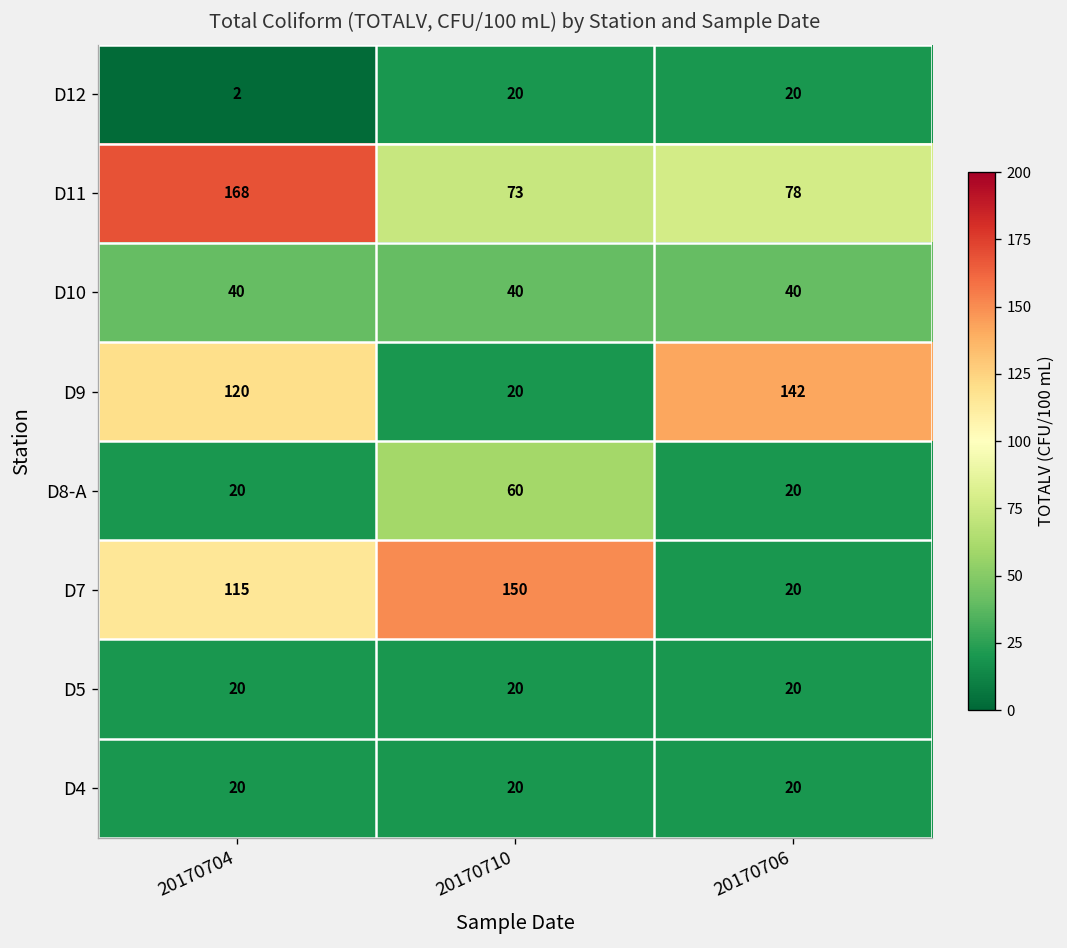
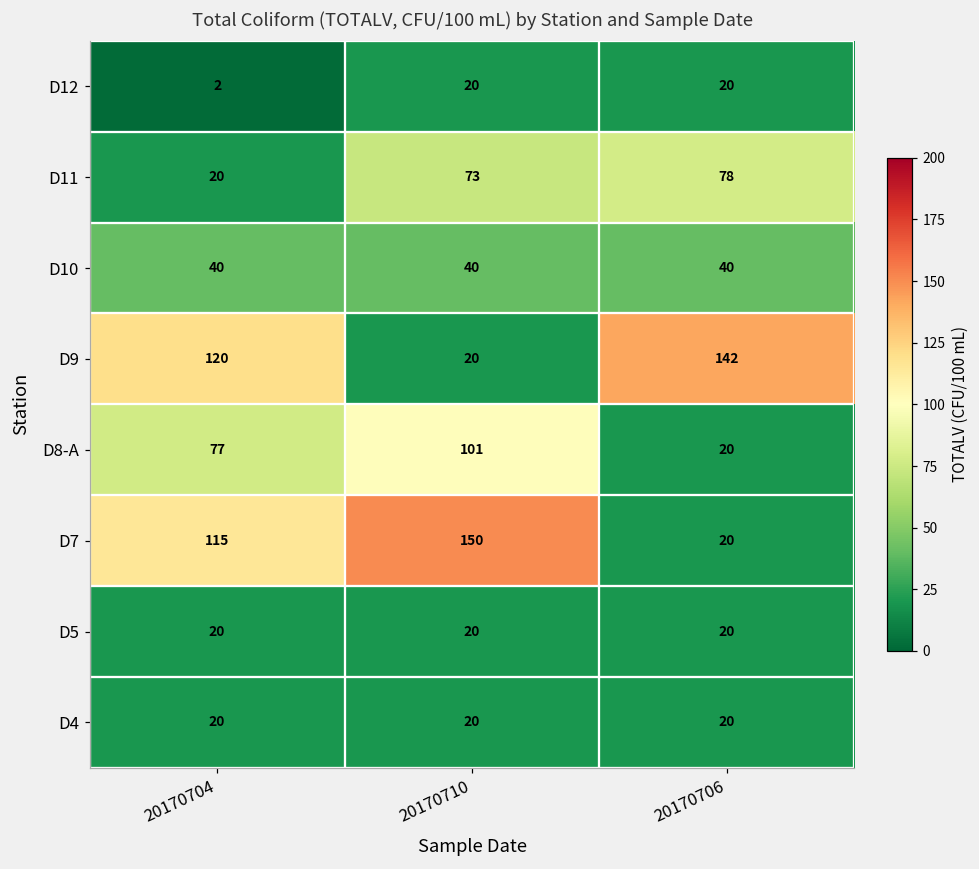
  {
    "D12": {
      "20170704": 2,
      "20170710": 20,
      "20170706": 20
    },
    "D11": {
-     "20170704": 168,
+     "20170704": 20,
      "20170710": 73,
      "20170706": 78
    },
    "D10": {
      "20170704": 40,
      "20170710": 40,
      "20170706": 40
    },
    "D9": {
      "20170704": 120,
      "20170710": 20,
      "20170706": 142
    },
    "D8-A": {
-     "20170704": 20,
-     "20170710": 60,
+     "20170704": 77,
+     "20170710": 101,
      "20170706": 20
    },
    "D7": {
      "20170704": 115,
      "20170710": 150,
      "20170706": 20
    },
    "D5": {
      "20170704": 20,
      "20170710": 20,
      "20170706": 20
    },
    "D4": {
      "20170704": 20,
      "20170710": 20,
      "20170706": 20
    }
  }
